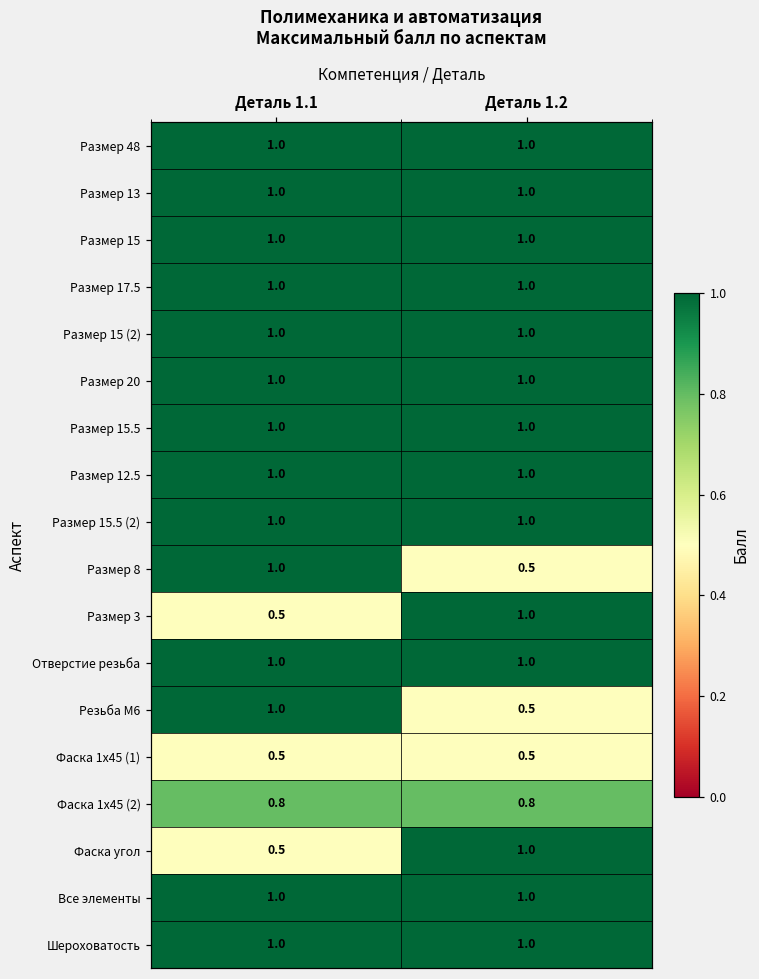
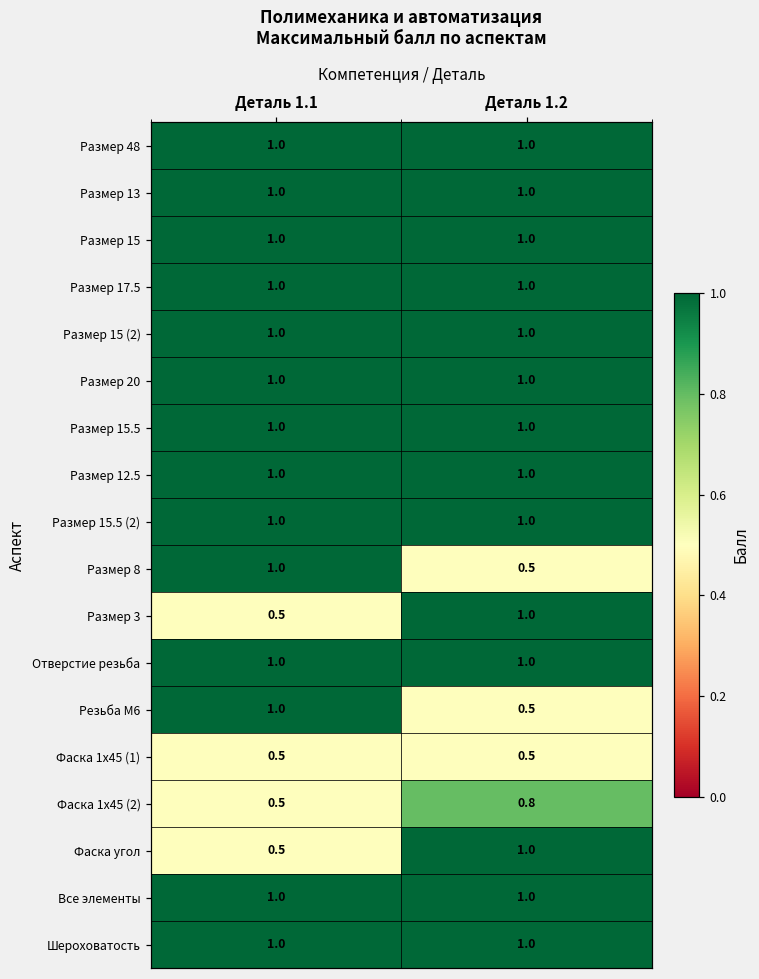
  {
    "Размер 48": {
      "Деталь 1.1": 1.0,
      "Деталь 1.2": 1.0
    },
    "Размер 13": {
      "Деталь 1.1": 1.0,
      "Деталь 1.2": 1.0
    },
    "Размер 15": {
      "Деталь 1.1": 1.0,
      "Деталь 1.2": 1.0
    },
    "Размер 17.5": {
      "Деталь 1.1": 1.0,
      "Деталь 1.2": 1.0
    },
    "Размер 15 (2)": {
      "Деталь 1.1": 1.0,
      "Деталь 1.2": 1.0
    },
    "Размер 20": {
      "Деталь 1.1": 1.0,
      "Деталь 1.2": 1.0
    },
    "Размер 15.5": {
      "Деталь 1.1": 1.0,
      "Деталь 1.2": 1.0
    },
    "Размер 12.5": {
      "Деталь 1.1": 1.0,
      "Деталь 1.2": 1.0
    },
    "Размер 15.5 (2)": {
      "Деталь 1.1": 1.0,
      "Деталь 1.2": 1.0
    },
    "Размер 8": {
      "Деталь 1.1": 1.0,
      "Деталь 1.2": 0.5
    },
    "Размер 3": {
      "Деталь 1.1": 0.5,
      "Деталь 1.2": 1.0
    },
    "Отверстие резьба": {
      "Деталь 1.1": 1.0,
      "Деталь 1.2": 1.0
    },
    "Резьба М6": {
      "Деталь 1.1": 1.0,
      "Деталь 1.2": 0.5
    },
    "Фаска 1x45 (1)": {
      "Деталь 1.1": 0.5,
      "Деталь 1.2": 0.5
    },
    "Фаска 1x45 (2)": {
-     "Деталь 1.1": 0.8,
+     "Деталь 1.1": 0.5,
      "Деталь 1.2": 0.8
    },
    "Фаска угол": {
      "Деталь 1.1": 0.5,
      "Деталь 1.2": 1.0
    },
    "Все элементы": {
      "Деталь 1.1": 1.0,
      "Деталь 1.2": 1.0
    },
    "Шероховатость": {
      "Деталь 1.1": 1.0,
      "Деталь 1.2": 1.0
    }
  }
